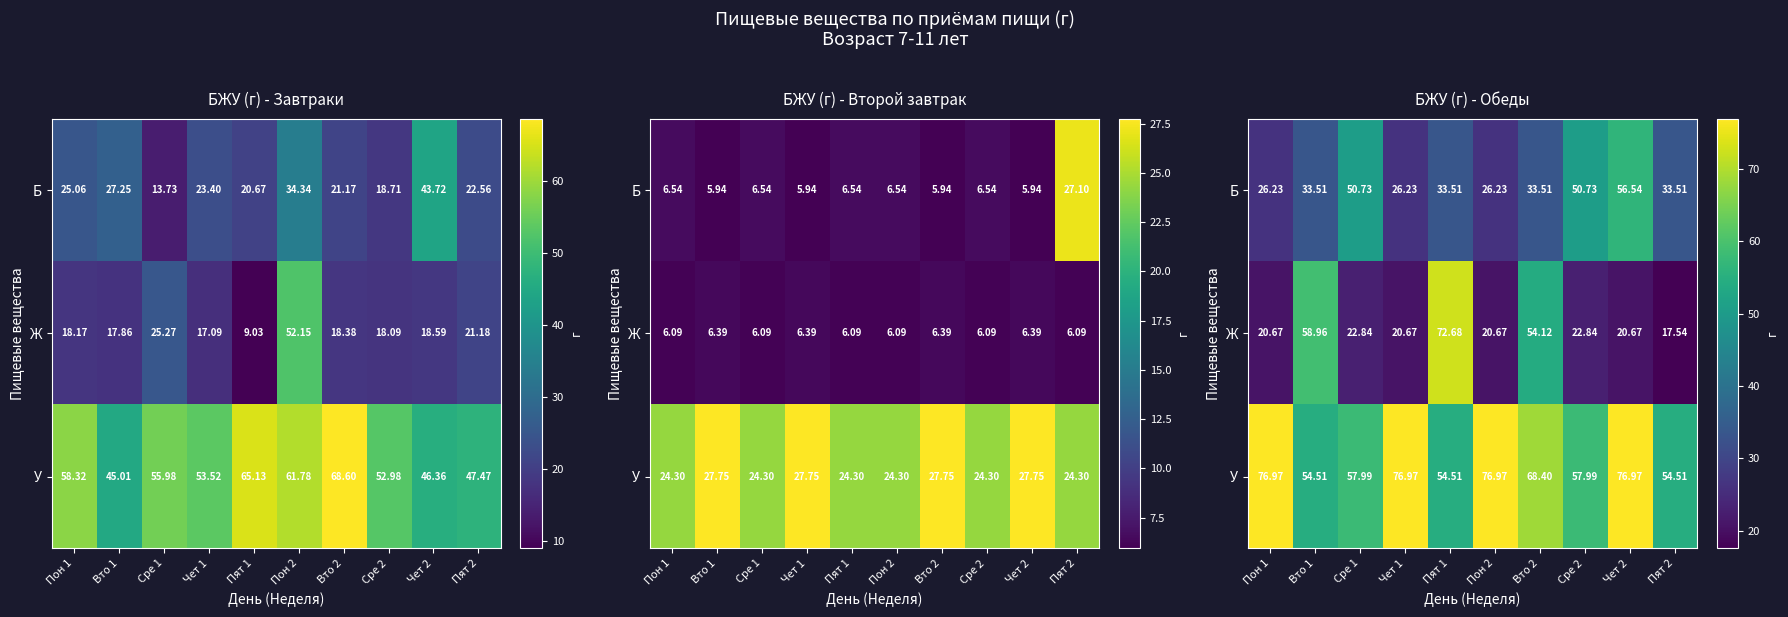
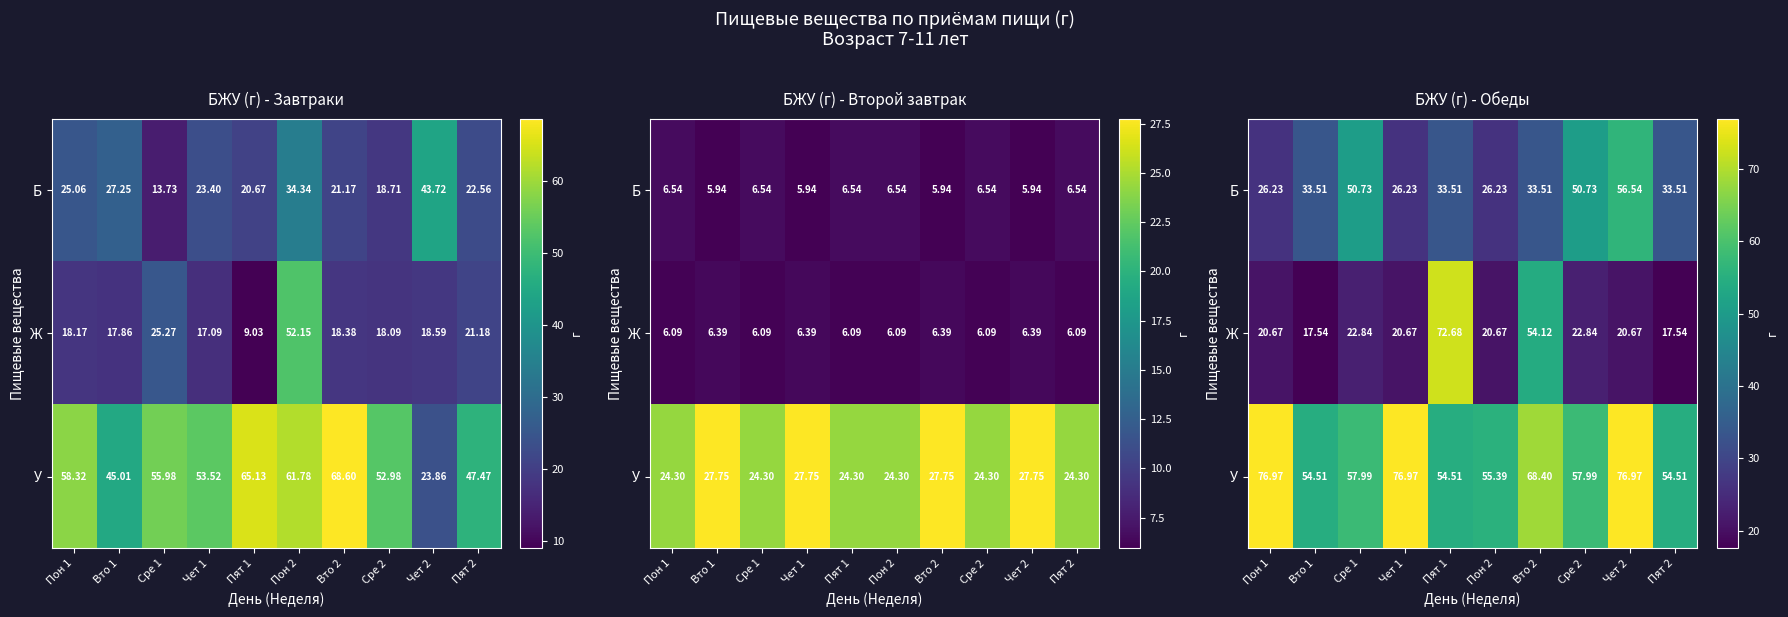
  {
    "БЖУ (г) - Завтраки": {
      "Б": {
        "Пон 1": 25.06,
        "Вто 1": 27.25,
        "Сре 1": 13.73,
        "Чет 1": 23.40,
        "Пят 1": 20.67,
        "Пон 2": 34.34,
        "Вто 2": 21.17,
        "Сре 2": 18.71,
        "Чет 2": 43.72,
        "Пят 2": 22.56
      },
      "Ж": {
        "Пон 1": 18.17,
        "Вто 1": 17.86,
        "Сре 1": 25.27,
        "Чет 1": 17.09,
        "Пят 1": 9.03,
        "Пон 2": 52.15,
        "Вто 2": 18.38,
        "Сре 2": 18.09,
        "Чет 2": 18.59,
        "Пят 2": 21.18
      },
      "У": {
        "Пон 1": 58.32,
        "Вто 1": 45.01,
        "Сре 1": 55.98,
        "Чет 1": 53.52,
        "Пят 1": 65.13,
        "Пон 2": 61.78,
        "Вто 2": 68.60,
        "Сре 2": 52.98,
-       "Чет 2": 46.36,
+       "Чет 2": 23.86,
        "Пят 2": 47.47
      }
    },
    "БЖУ (г) - Второй завтрак": {
      "Б": {
        "Пон 1": 6.54,
        "Вто 1": 5.94,
        "Сре 1": 6.54,
        "Чет 1": 5.94,
        "Пят 1": 6.54,
        "Пон 2": 6.54,
        "Вто 2": 5.94,
        "Сре 2": 6.54,
        "Чет 2": 5.94,
-       "Пят 2": 27.10
+       "Пят 2": 6.54
      },
      "Ж": {
        "Пон 1": 6.09,
        "Вто 1": 6.39,
        "Сре 1": 6.09,
        "Чет 1": 6.39,
        "Пят 1": 6.09,
        "Пон 2": 6.09,
        "Вто 2": 6.39,
        "Сре 2": 6.09,
        "Чет 2": 6.39,
        "Пят 2": 6.09
      },
      "У": {
        "Пон 1": 24.30,
        "Вто 1": 27.75,
        "Сре 1": 24.30,
        "Чет 1": 27.75,
        "Пят 1": 24.30,
        "Пон 2": 24.30,
        "Вто 2": 27.75,
        "Сре 2": 24.30,
        "Чет 2": 27.75,
        "Пят 2": 24.30
      }
    },
    "БЖУ (г) - Обеды": {
      "Б": {
        "Пон 1": 26.23,
        "Вто 1": 33.51,
        "Сре 1": 50.73,
        "Чет 1": 26.23,
        "Пят 1": 33.51,
        "Пон 2": 26.23,
        "Вто 2": 33.51,
        "Сре 2": 50.73,
        "Чет 2": 56.54,
        "Пят 2": 33.51
      },
      "Ж": {
        "Пон 1": 20.67,
-       "Вто 1": 58.96,
+       "Вто 1": 17.54,
        "Сре 1": 22.84,
        "Чет 1": 20.67,
        "Пят 1": 72.68,
        "Пон 2": 20.67,
        "Вто 2": 54.12,
        "Сре 2": 22.84,
        "Чет 2": 20.67,
        "Пят 2": 17.54
      },
      "У": {
        "Пон 1": 76.97,
        "Вто 1": 54.51,
        "Сре 1": 57.99,
        "Чет 1": 76.97,
        "Пят 1": 54.51,
-       "Пон 2": 76.97,
+       "Пон 2": 55.39,
        "Вто 2": 68.40,
        "Сре 2": 57.99,
        "Чет 2": 76.97,
        "Пят 2": 54.51
      }
    }
  }
